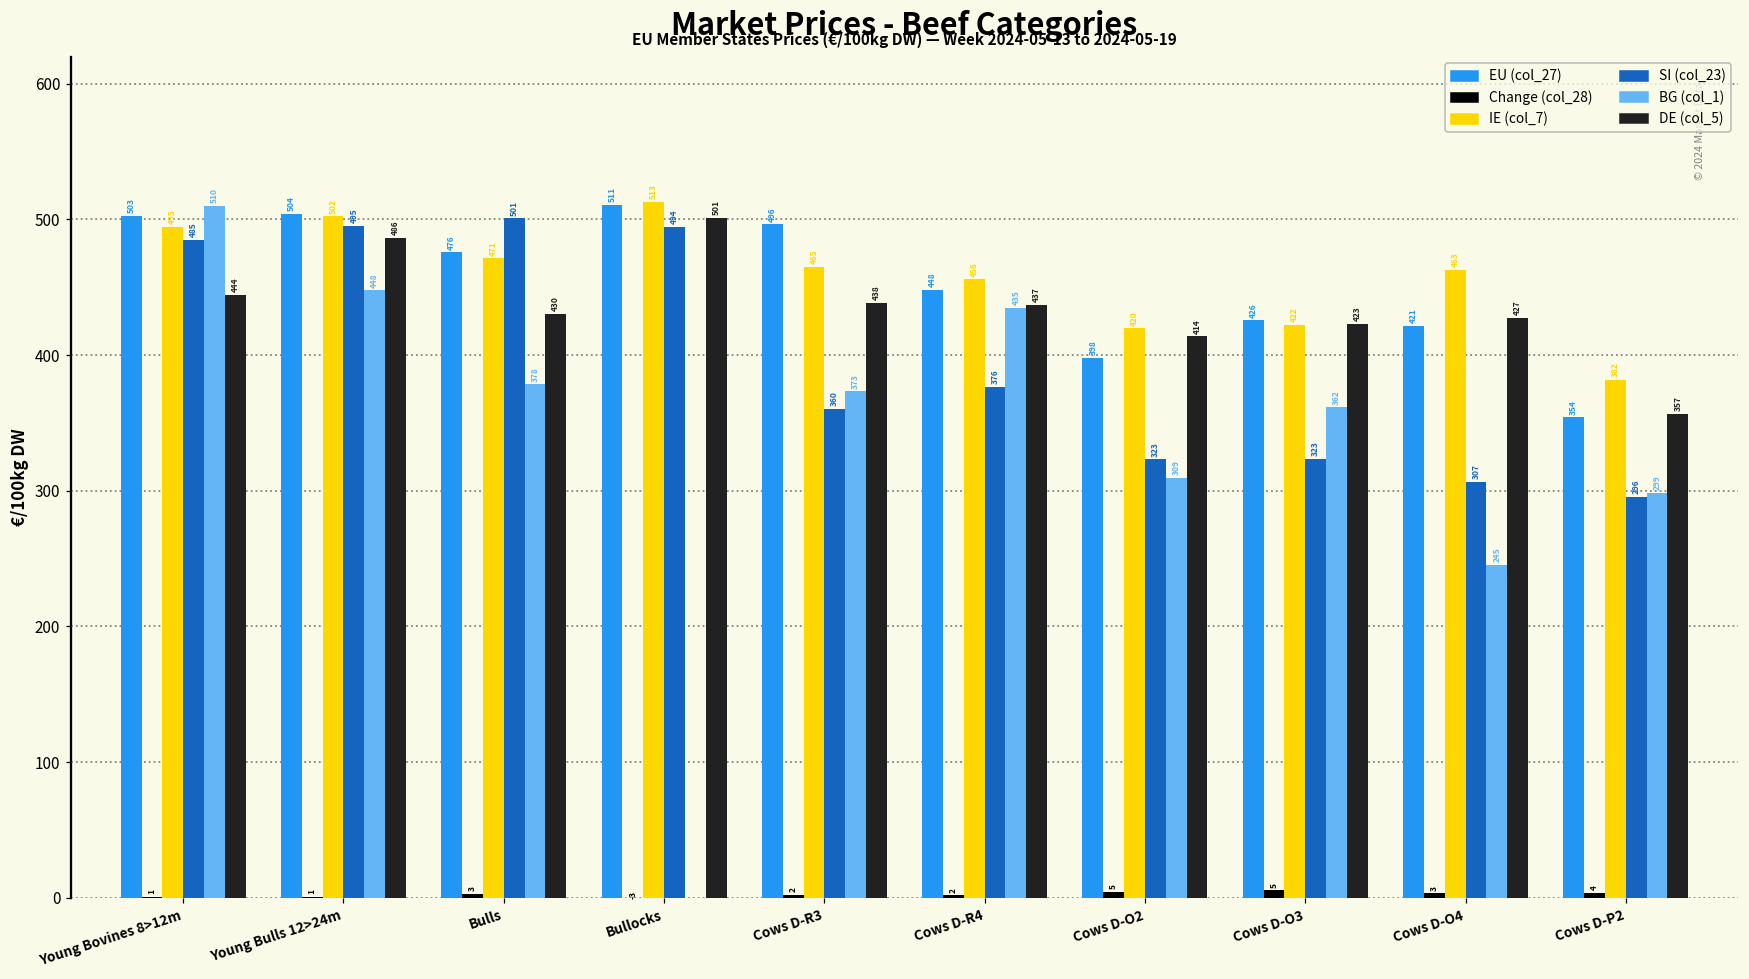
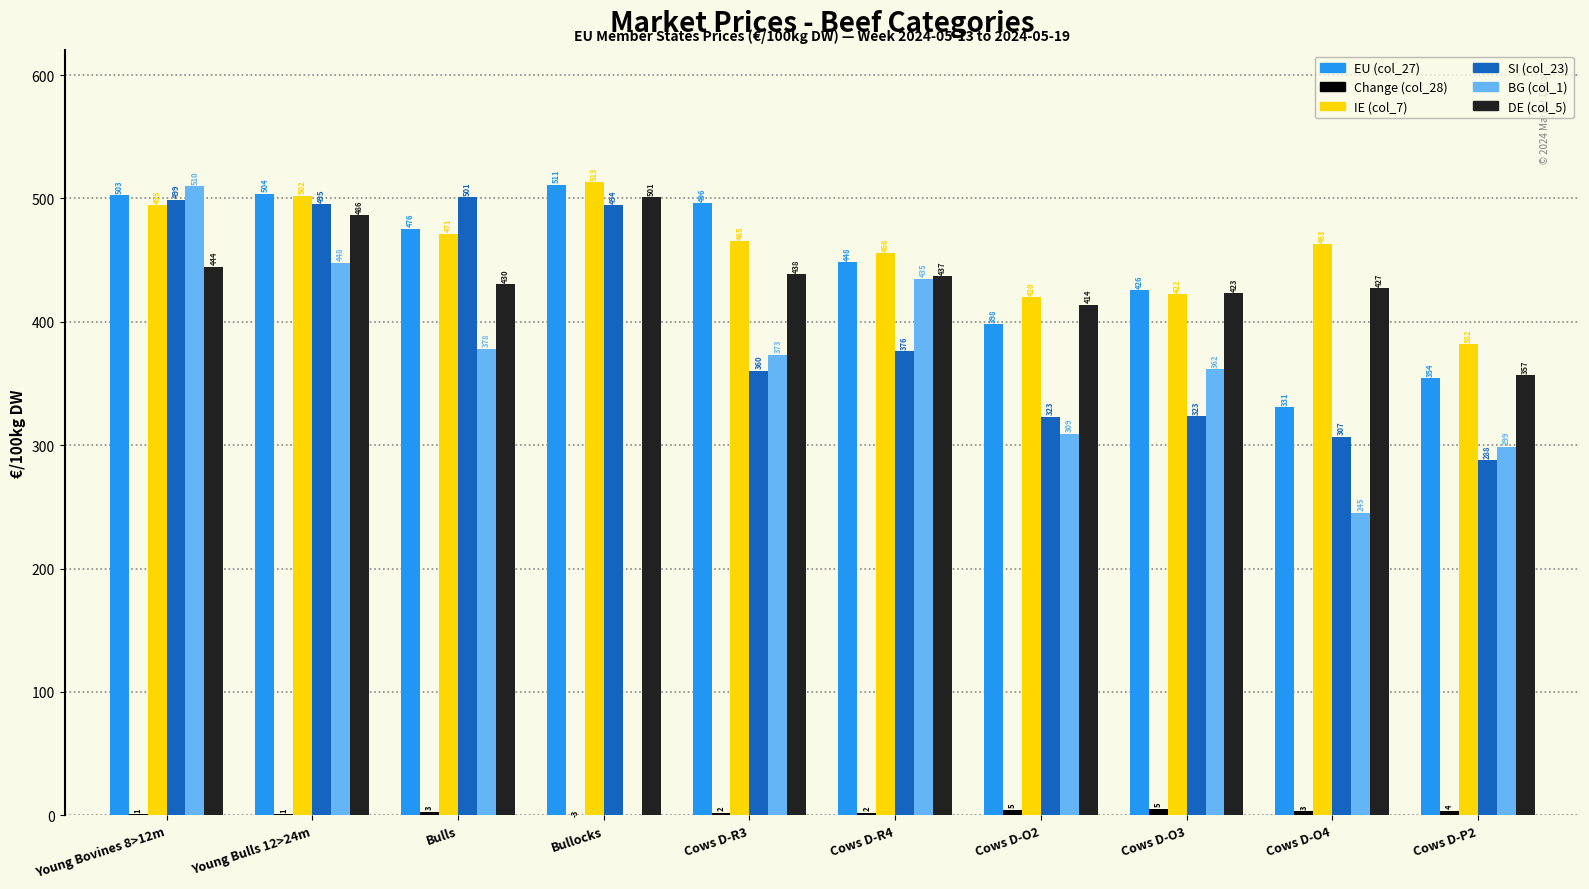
  {
    "EU (col_27)": {
      "Young Bovines 8>12m": 503,
      "Young Bulls 12>24m": 504,
      "Bulls": 476,
      "Bullocks": 511,
      "Cows D-R3": 496,
      "Cows D-R4": 448,
      "Cows D-O2": 398,
      "Cows D-O3": 426,
-     "Cows D-O4": 421,
+     "Cows D-O4": 331,
      "Cows D-P2": 354
    },
    "IE (col_7)": {
      "Young Bovines 8>12m": 495,
      "Young Bulls 12>24m": 502,
      "Bulls": 471,
      "Bullocks": 513,
      "Cows D-R3": 465,
      "Cows D-R4": 456,
      "Cows D-O2": 420,
      "Cows D-O3": 422,
      "Cows D-O4": 463,
      "Cows D-P2": 382
    },
    "SI (col_23)": {
-     "Young Bovines 8>12m": 485,
+     "Young Bovines 8>12m": 499,
      "Young Bulls 12>24m": 495,
      "Bulls": 501,
      "Bullocks": 494,
      "Cows D-R3": 360,
      "Cows D-R4": 376,
      "Cows D-O2": 323,
      "Cows D-O3": 323,
      "Cows D-O4": 307,
-     "Cows D-P2": 296
+     "Cows D-P2": 288
    },
    "BG (col_1)": {
      "Young Bovines 8>12m": 510,
      "Young Bulls 12>24m": 448,
      "Bulls": 378,
      "Cows D-R3": 373,
      "Cows D-R4": 435,
      "Cows D-O2": 309,
      "Cows D-O3": 362,
      "Cows D-O4": 245,
      "Cows D-P2": 299
    }
  }
